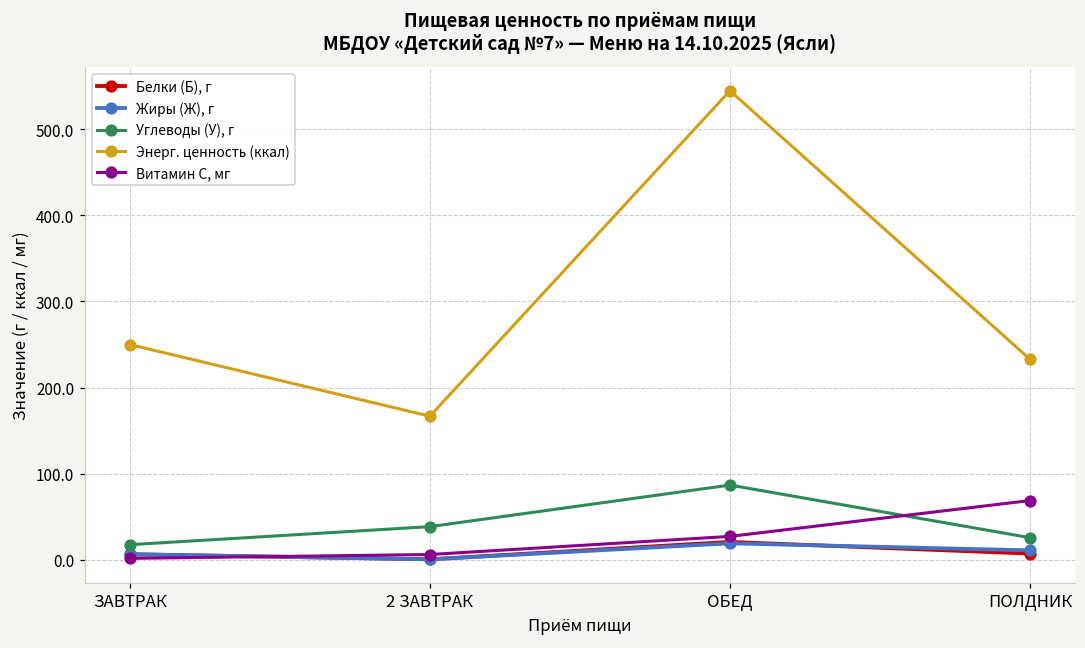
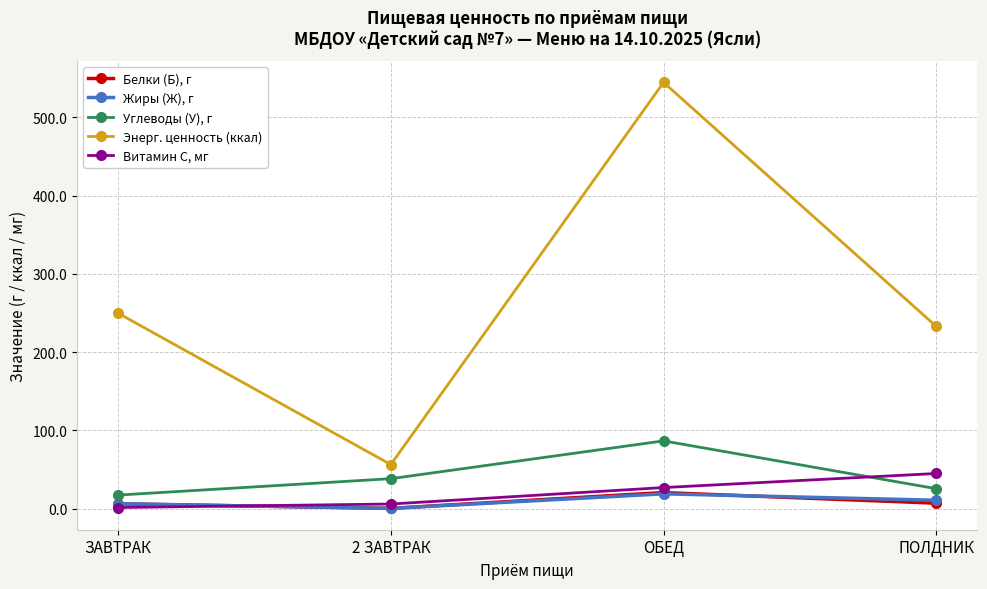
  {
    "Белки (Б), г": {
      "ПОЛДНИК": 10
    },
    "Жиры (Ж), г": {
      "ПОЛДНИК": 10
    },
    "Углеводы (У), г": {
      "ЗАВТРАК": 20,
      "2 ЗАВТРАК": 40,
      "ОБЕД": 90,
      "ПОЛДНИК": 30
    },
    "Энерг. ценность (ккал)": {
      "ЗАВТРАК": 250,
-     "2 ЗАВТРАК": 170,
+     "2 ЗАВТРАК": 60,
      "ОБЕД": 540,
      "ПОЛДНИК": 230
    },
    "Витамин С, мг": {
      "ЗАВТРАК": 0,
      "2 ЗАВТРАК": 10,
      "ОБЕД": 30,
-     "ПОЛДНИК": 70
+     "ПОЛДНИК": 40
    }
  }
